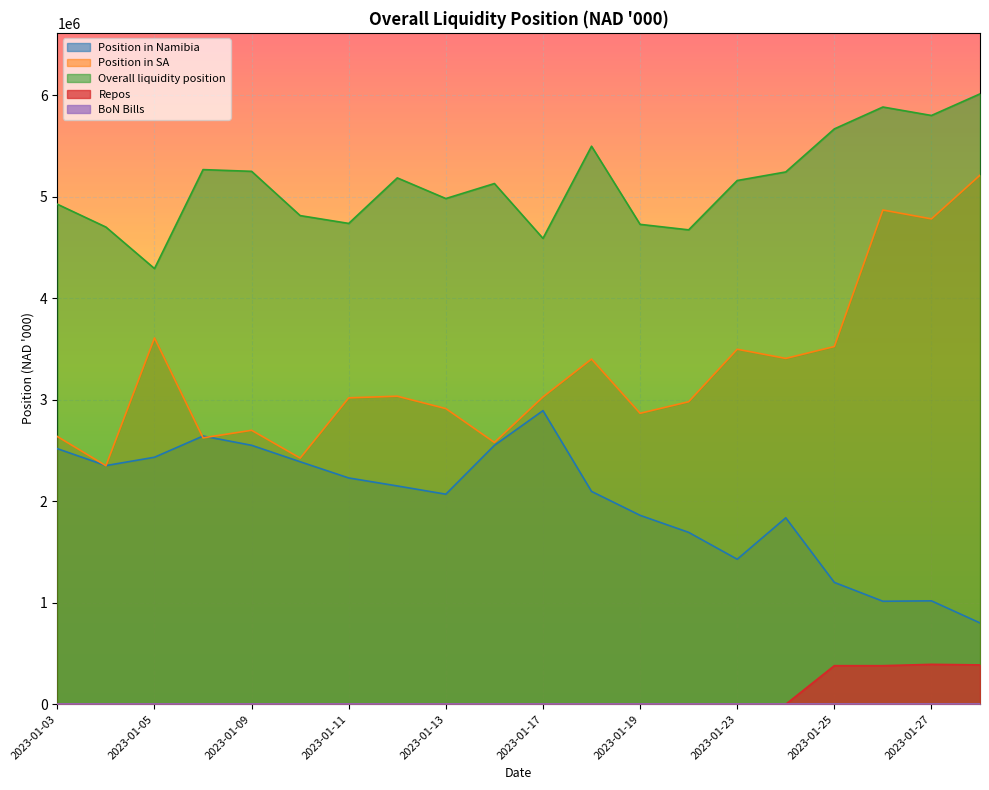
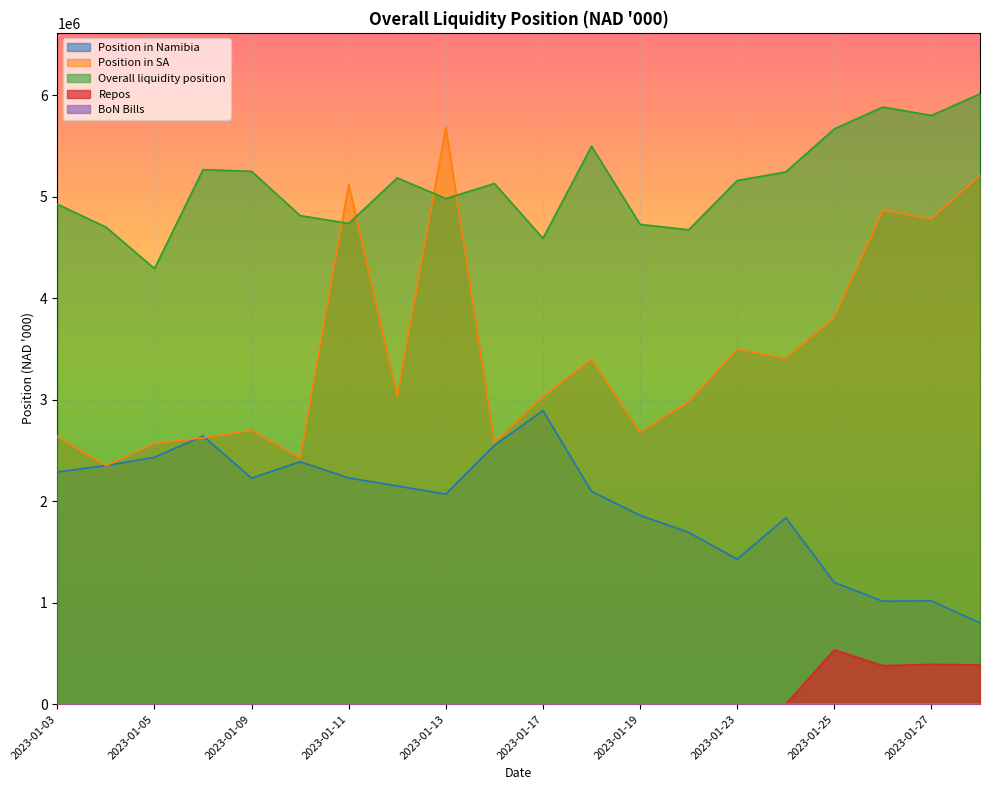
  {
    "Position in Namibia": {
-     "2023-01-03": 2520000,
+     "2023-01-03": 2290000,
      "2023-01-05": 2430000,
-     "2023-01-09": 2550000,
+     "2023-01-09": 2230000,
      "2023-01-11": 2230000,
      "2023-01-13": 2070000,
      "2023-01-17": 2890000,
      "2023-01-19": 1860000,
      "2023-01-23": 1430000,
      "2023-01-25": 1200000,
      "2023-01-27": 1020000
    },
    "Position in SA": {
      "2023-01-03": 2640000,
-     "2023-01-05": 3610000,
+     "2023-01-05": 2570000,
      "2023-01-09": 2700000,
-     "2023-01-11": 3020000,
-     "2023-01-13": 2910000,
+     "2023-01-11": 5120000,
+     "2023-01-13": 5680000,
      "2023-01-17": 3030000,
-     "2023-01-19": 2870000,
+     "2023-01-19": 2680000,
      "2023-01-23": 3500000,
-     "2023-01-25": 3520000,
+     "2023-01-25": 3810000,
      "2023-01-27": 4780000
    },
    "Overall liquidity position": {
      "2023-01-03": 4930000,
      "2023-01-05": 4290000,
      "2023-01-09": 5250000,
      "2023-01-11": 4740000,
      "2023-01-13": 4980000,
      "2023-01-17": 4590000,
      "2023-01-19": 4730000,
      "2023-01-23": 5160000,
      "2023-01-25": 5670000,
      "2023-01-27": 5800000
    },
    "Repos": {
-     "2023-01-25": 380000,
+     "2023-01-25": 540000,
      "2023-01-27": 390000
    },
    "BoN Bills": {
      "2023-01-25": 0,
      "2023-01-27": 0
    }
  }
